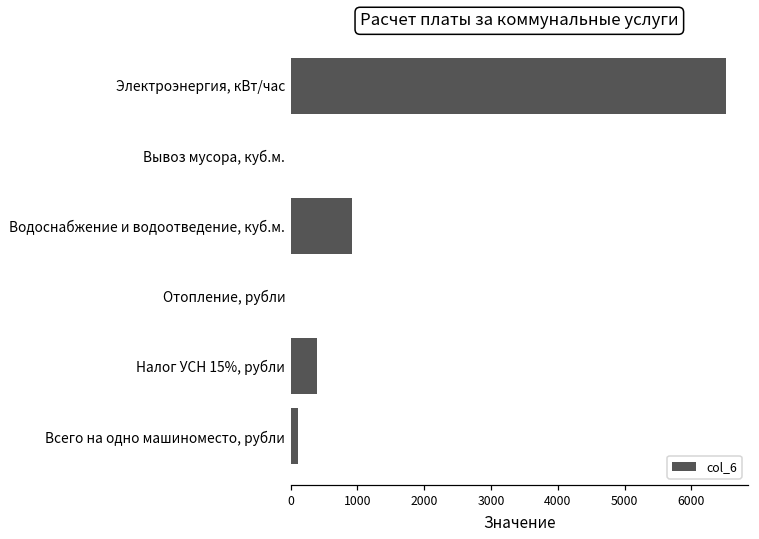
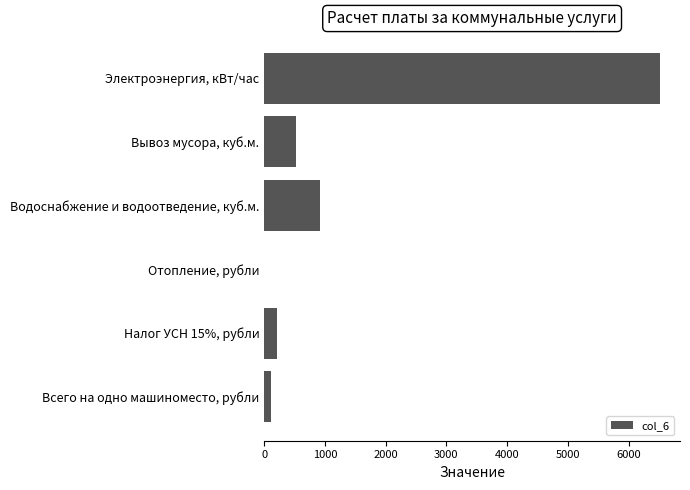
  {
    "Электроэнергия, кВт/час": 6500,
-   "Вывоз мусора, куб.м.": 0,
+   "Вывоз мусора, куб.м.": 500,
    "Водоснабжение и водоотведение, куб.м.": 900,
    "Отопление, рубли": 0,
-   "Налог УСН 15%, рубли": 400,
+   "Налог УСН 15%, рубли": 200,
    "Всего на одно машиноместо, рубли": 100
  }
